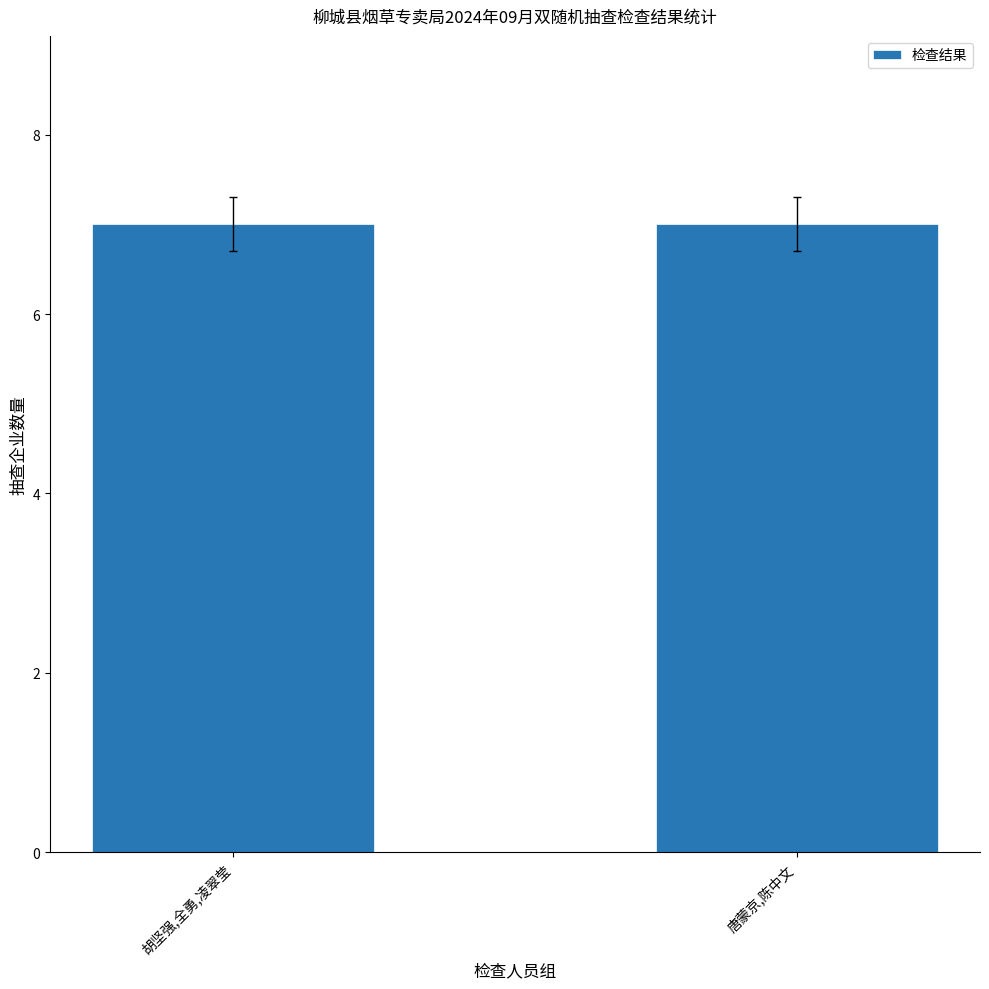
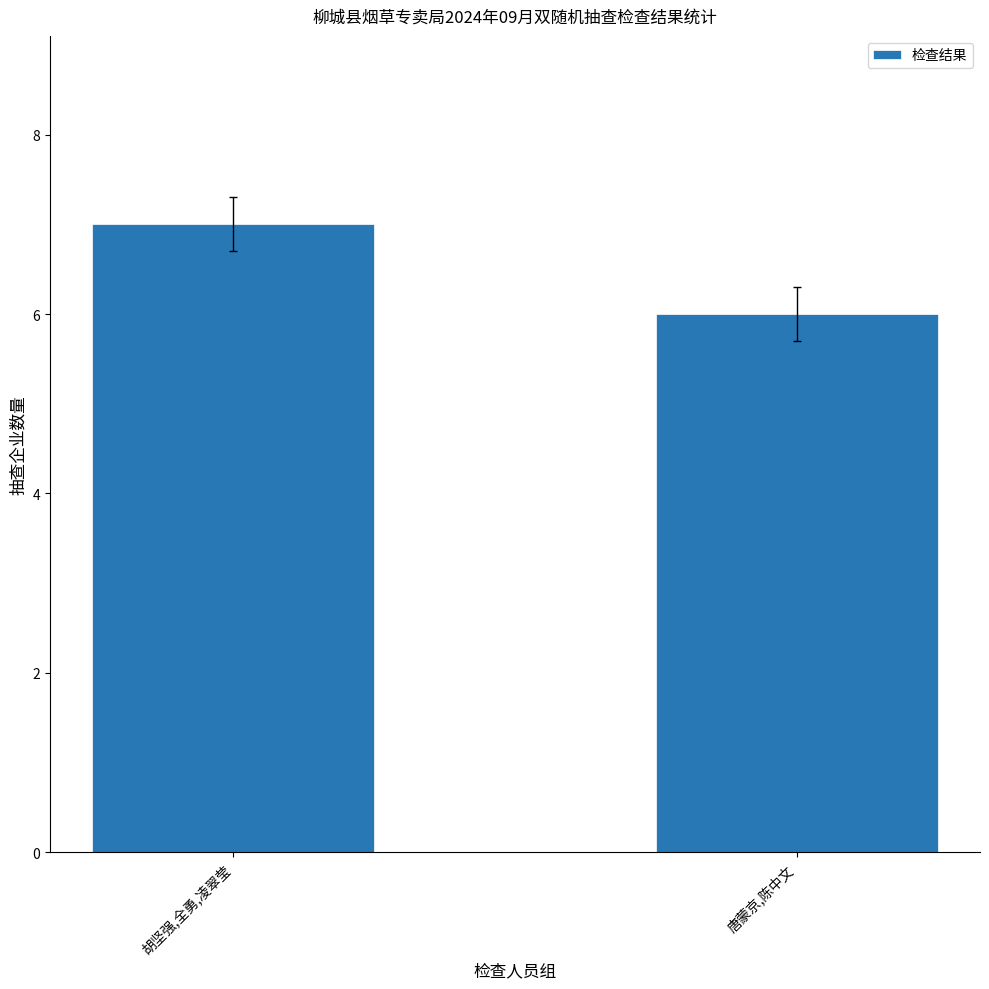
  {
    "检查结果": {
      "胡坚强,全勇,凌翠莹": 7,
-     "唐蒙京,陈中文": 7
+     "唐蒙京,陈中文": 6
    }
  }
